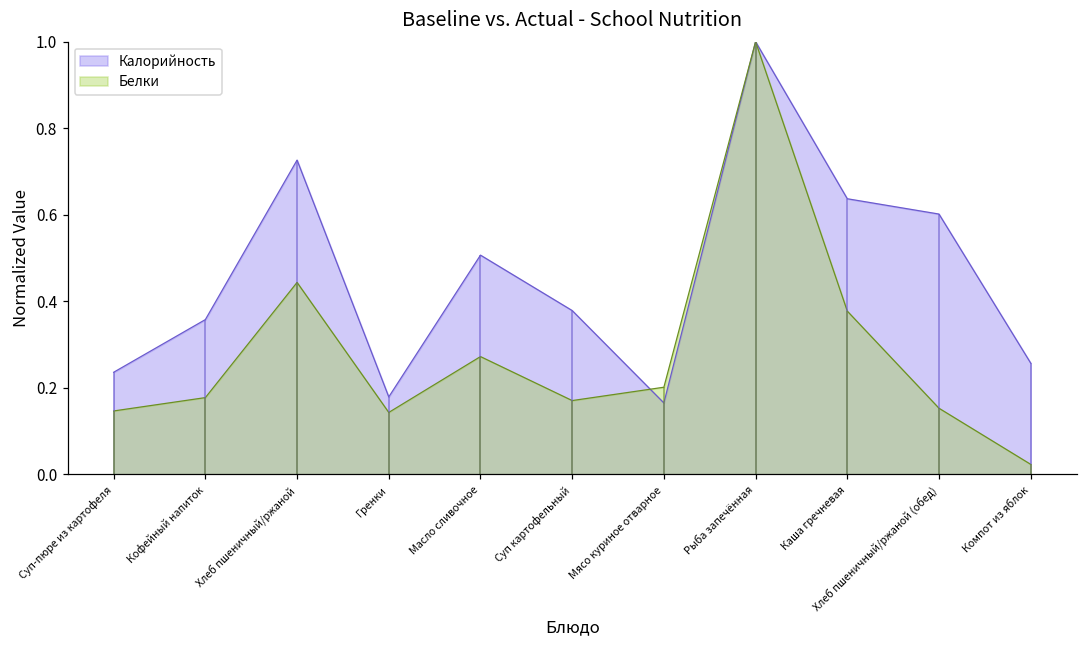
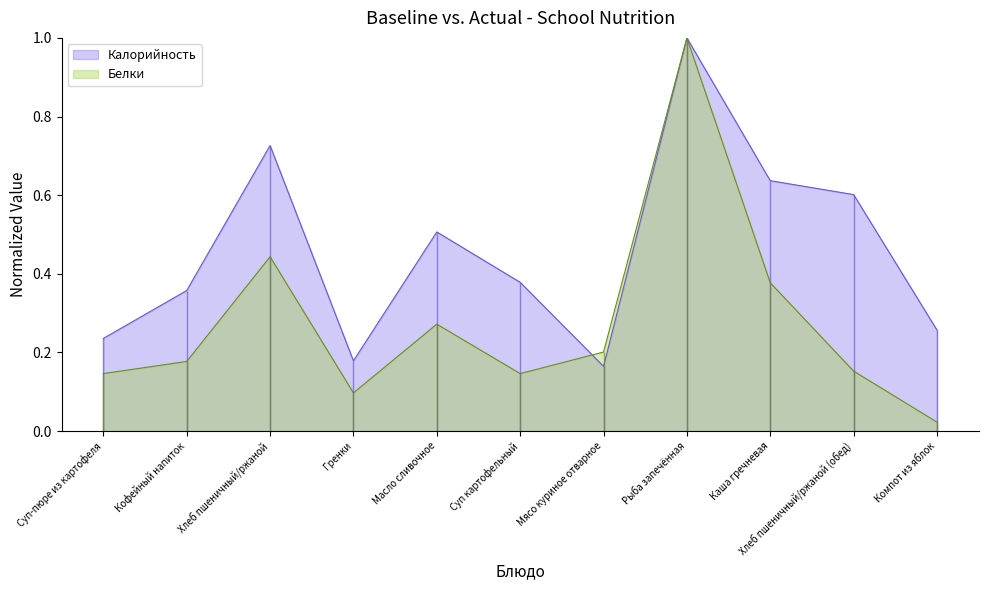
  {
    "Калорийность": {
      "Суп-пюре из картофеля": 0.24,
      "Кофейный напиток": 0.36,
      "Хлеб пшеничный/ржаной": 0.73,
      "Гренки": 0.18,
      "Масло сливочное": 0.51,
      "Суп картофельный": 0.38,
      "Мясо куриное отварное": 0.16,
      "Каша гречневая": 0.64,
      "Хлеб пшеничный/ржаной (обед)": 0.60,
      "Компот из яблок": 0.26
    },
    "Белки": {
      "Суп-пюре из картофеля": 0.15,
      "Кофейный напиток": 0.18,
      "Хлеб пшеничный/ржаной": 0.44,
-     "Гренки": 0.14,
+     "Гренки": 0.10,
      "Масло сливочное": 0.27,
-     "Суп картофельный": 0.17,
+     "Суп картофельный": 0.15,
      "Мясо куриное отварное": 0.20,
      "Каша гречневая": 0.38,
      "Хлеб пшеничный/ржаной (обед)": 0.15,
      "Компот из яблок": 0.02
    }
  }
